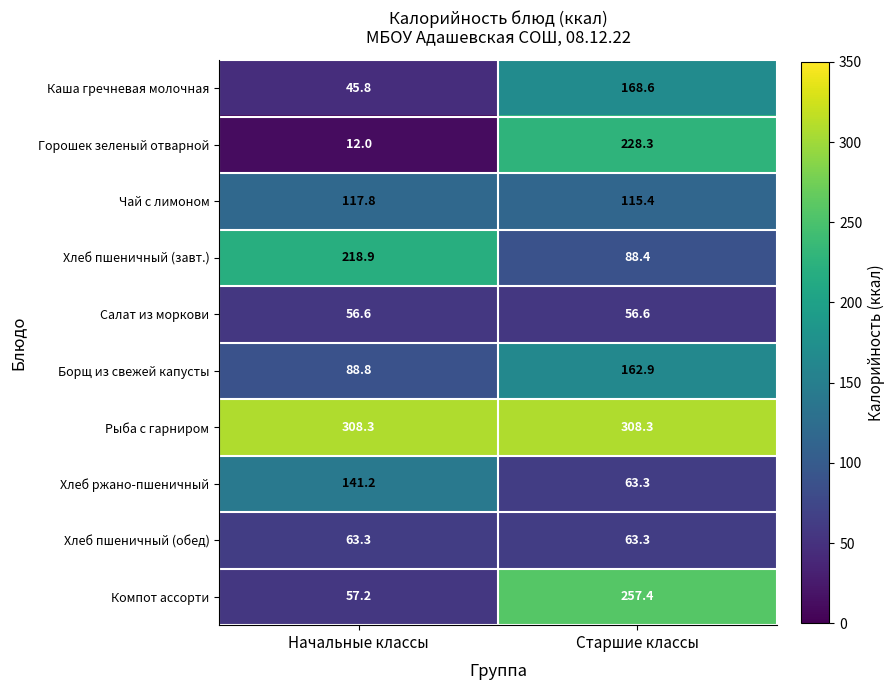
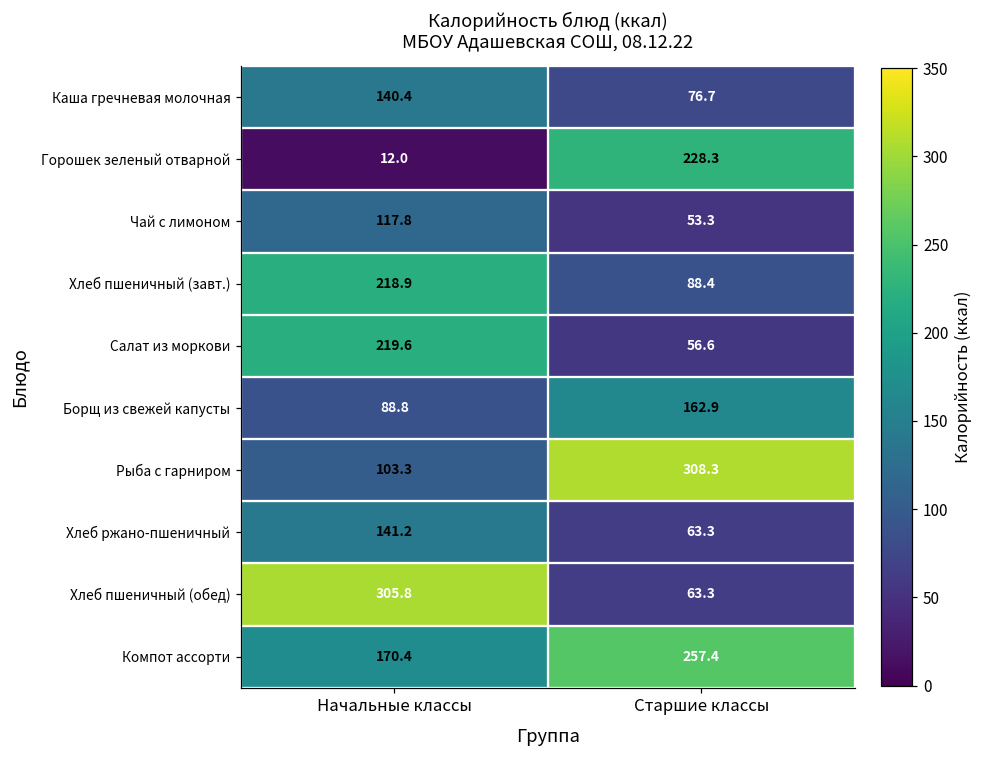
  {
    "Каша гречневая молочная": {
-     "Начальные классы": 45.8,
-     "Старшие классы": 168.6
+     "Начальные классы": 140.4,
+     "Старшие классы": 76.7
    },
    "Горошек зеленый отварной": {
      "Начальные классы": 12.0,
      "Старшие классы": 228.3
    },
    "Чай с лимоном": {
      "Начальные классы": 117.8,
-     "Старшие классы": 115.4
+     "Старшие классы": 53.3
    },
    "Хлеб пшеничный (завт.)": {
      "Начальные классы": 218.9,
      "Старшие классы": 88.4
    },
    "Салат из моркови": {
-     "Начальные классы": 56.6,
+     "Начальные классы": 219.6,
      "Старшие классы": 56.6
    },
    "Борщ из свежей капусты": {
      "Начальные классы": 88.8,
      "Старшие классы": 162.9
    },
    "Рыба с гарниром": {
-     "Начальные классы": 308.3,
+     "Начальные классы": 103.3,
      "Старшие классы": 308.3
    },
    "Хлеб ржано-пшеничный": {
      "Начальные классы": 141.2,
      "Старшие классы": 63.3
    },
    "Хлеб пшеничный (обед)": {
-     "Начальные классы": 63.3,
+     "Начальные классы": 305.8,
      "Старшие классы": 63.3
    },
    "Компот ассорти": {
-     "Начальные классы": 57.2,
+     "Начальные классы": 170.4,
      "Старшие классы": 257.4
    }
  }
